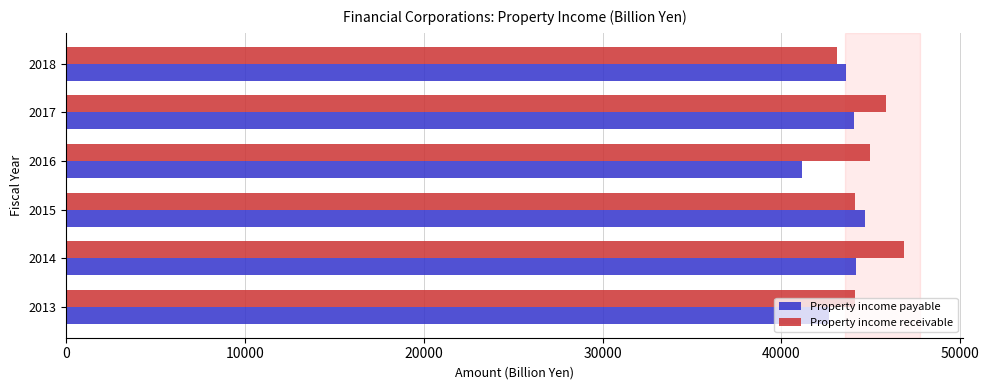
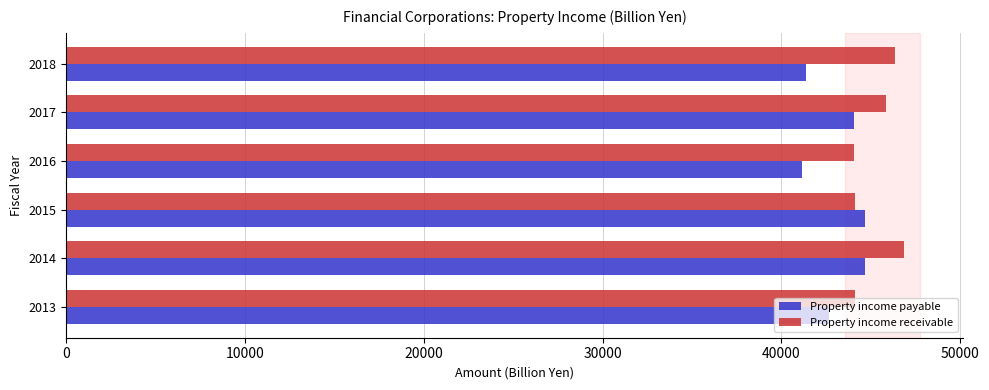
  {
    "Property income payable": {
-     "2018": 43600,
+     "2018": 41400,
      "2017": 44100,
      "2016": 41200,
      "2015": 44700,
-     "2014": 44200
+     "2014": 44700
    },
    "Property income receivable": {
-     "2018": 43100,
+     "2018": 46400,
      "2017": 45800,
-     "2016": 44900,
+     "2016": 44000,
      "2015": 44100,
      "2014": 46800
    }
  }
